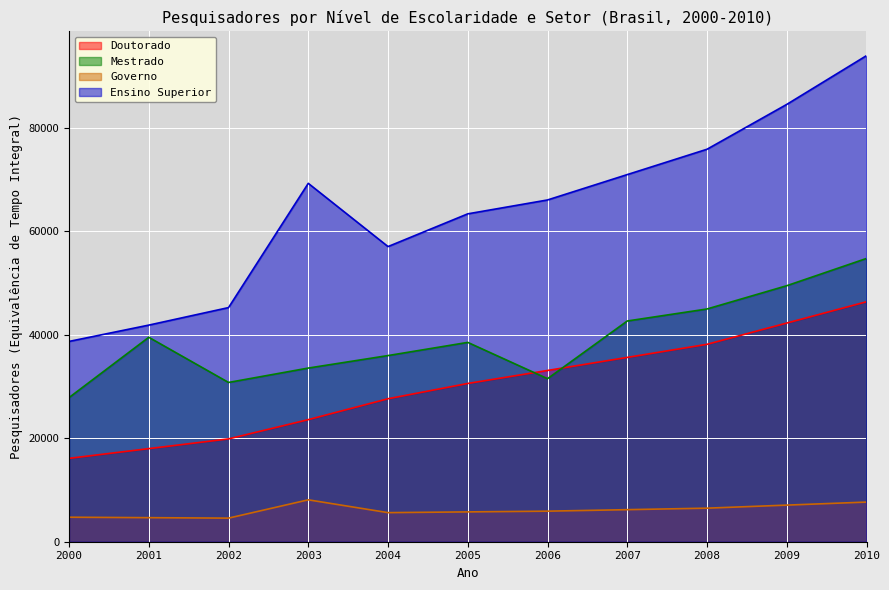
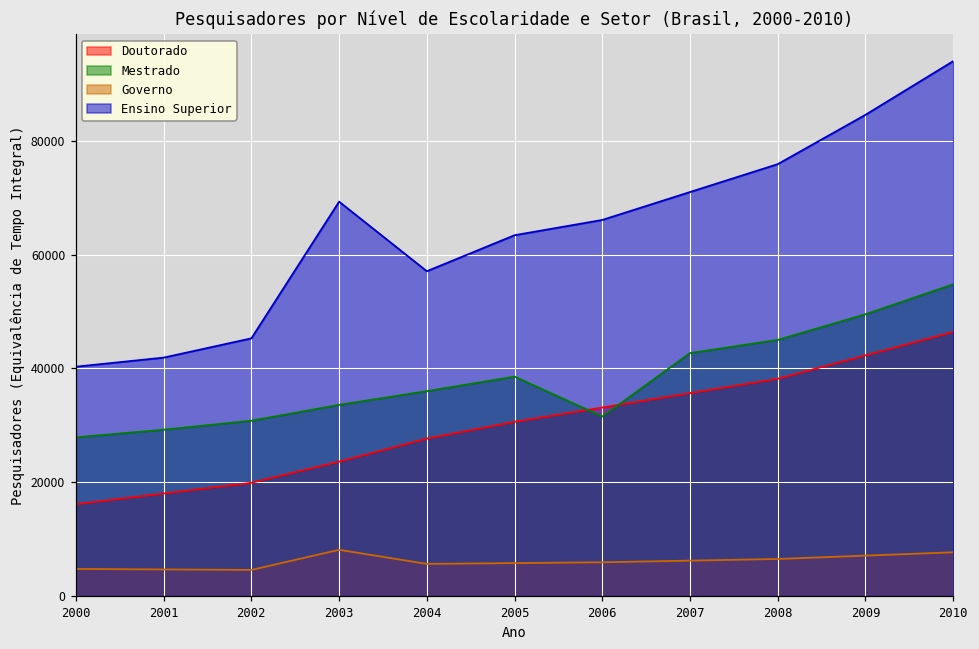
  {
    "Doutorado": {
      "2000": 16000,
      "2001": 18000,
      "2002": 20000,
      "2003": 24000,
      "2004": 28000,
      "2005": 31000,
      "2006": 33000,
      "2007": 36000,
      "2008": 38000,
      "2009": 42000,
      "2010": 46000
    },
    "Mestrado": {
      "2000": 28000,
-     "2001": 40000,
+     "2001": 29000,
      "2002": 31000,
      "2003": 34000,
      "2004": 36000,
      "2005": 39000,
      "2006": 32000,
      "2007": 43000,
      "2008": 45000,
      "2009": 50000,
      "2010": 55000
    },
    "Governo": {
      "2000": 5000,
      "2001": 5000,
      "2002": 5000,
      "2003": 8000,
      "2004": 6000,
      "2005": 6000,
      "2006": 6000,
      "2007": 6000,
      "2008": 6000,
      "2009": 7000,
      "2010": 8000
    },
    "Ensino Superior": {
-     "2000": 39000,
+     "2000": 40000,
      "2001": 42000,
      "2002": 45000,
      "2003": 69000,
      "2004": 57000,
      "2005": 63000,
      "2006": 66000,
      "2007": 71000,
      "2008": 76000,
      "2009": 85000,
      "2010": 94000
    }
  }
